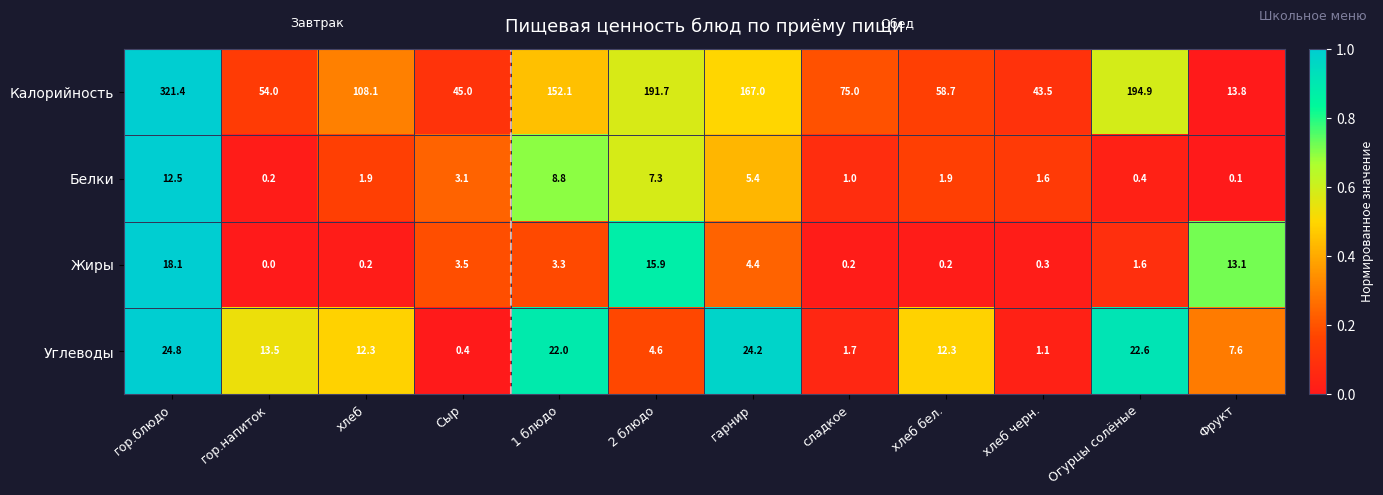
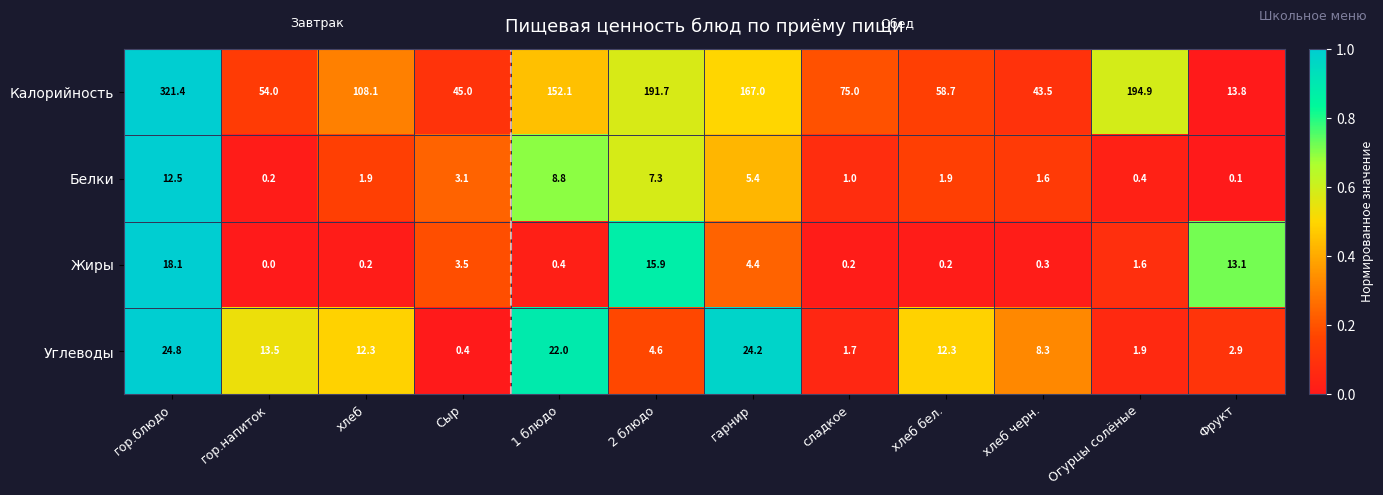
  {
    "Калорийность": {
      "гор.блюдо": 321.4,
      "гор.напиток": 54.0,
      "хлеб": 108.1,
      "Сыр": 45.0,
      "1 блюдо": 152.1,
      "2 блюдо": 191.7,
      "гарнир": 167.0,
      "сладкое": 75.0,
      "хлеб бел.": 58.7,
      "хлеб черн.": 43.5,
      "Огурцы солёные": 194.9,
      "Фрукт": 13.8
    },
    "Белки": {
      "гор.блюдо": 12.5,
      "гор.напиток": 0.2,
      "хлеб": 1.9,
      "Сыр": 3.1,
      "1 блюдо": 8.8,
      "2 блюдо": 7.3,
      "гарнир": 5.4,
      "сладкое": 1.0,
      "хлеб бел.": 1.9,
      "хлеб черн.": 1.6,
      "Огурцы солёные": 0.4,
      "Фрукт": 0.1
    },
    "Жиры": {
      "гор.блюдо": 18.1,
      "гор.напиток": 0.0,
      "хлеб": 0.2,
      "Сыр": 3.5,
-     "1 блюдо": 3.3,
+     "1 блюдо": 0.4,
      "2 блюдо": 15.9,
      "гарнир": 4.4,
      "сладкое": 0.2,
      "хлеб бел.": 0.2,
      "хлеб черн.": 0.3,
      "Огурцы солёные": 1.6,
      "Фрукт": 13.1
    },
    "Углеводы": {
      "гор.блюдо": 24.8,
      "гор.напиток": 13.5,
      "хлеб": 12.3,
      "Сыр": 0.4,
      "1 блюдо": 22.0,
      "2 блюдо": 4.6,
      "гарнир": 24.2,
      "сладкое": 1.7,
      "хлеб бел.": 12.3,
-     "хлеб черн.": 1.1,
-     "Огурцы солёные": 22.6,
-     "Фрукт": 7.6
+     "хлеб черн.": 8.3,
+     "Огурцы солёные": 1.9,
+     "Фрукт": 2.9
    }
  }
